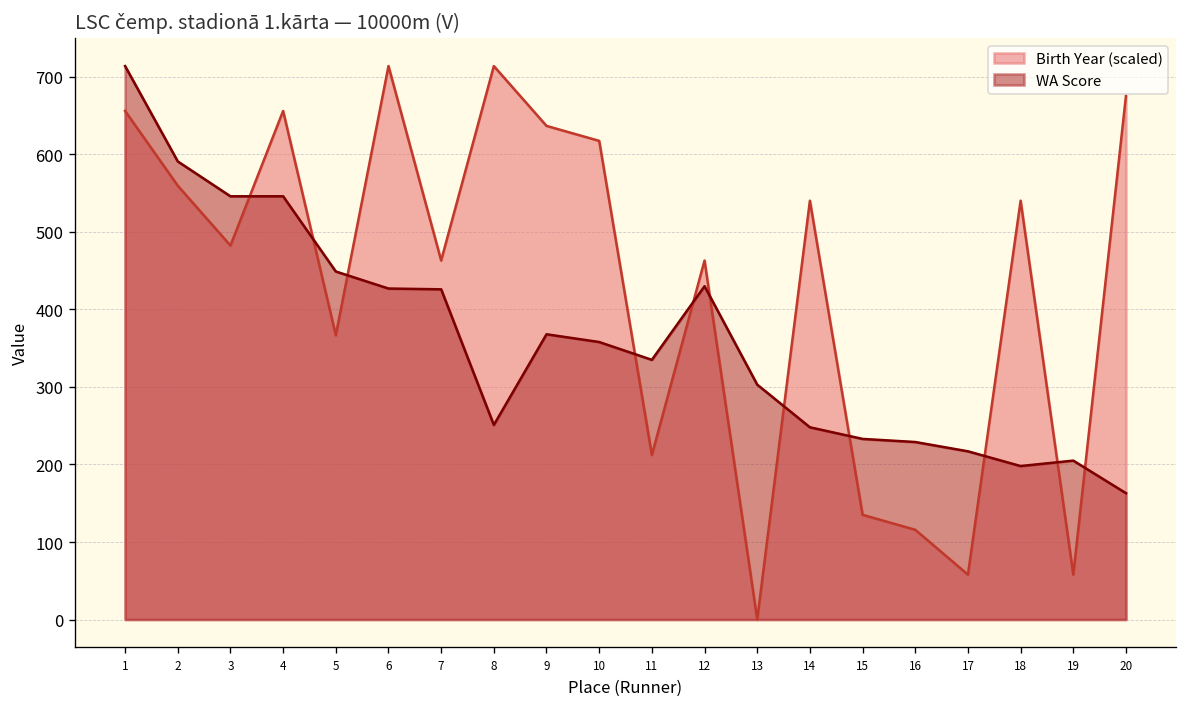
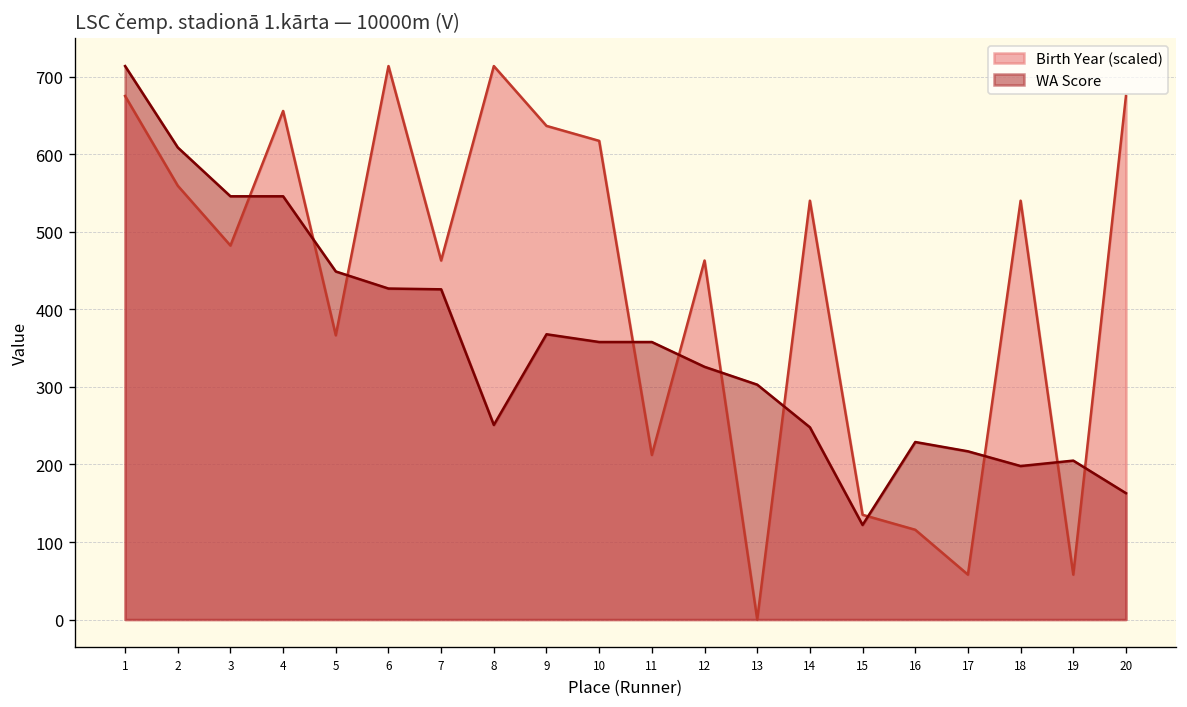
  {
    "Birth Year (scaled)": {
-     "1": 660,
+     "1": 680,
      "2": 560,
      "3": 480,
      "4": 660,
      "5": 370,
      "6": 710,
      "7": 460,
      "8": 710,
      "9": 640,
      "10": 620,
      "11": 210,
      "12": 460,
      "13": 0,
      "14": 540,
      "15": 140,
      "16": 120,
      "17": 60,
      "18": 540,
      "19": 60
    },
    "WA Score": {
      "1": 710,
-     "2": 590,
+     "2": 610,
      "3": 550,
      "4": 550,
      "5": 450,
      "6": 430,
      "7": 430,
      "8": 250,
      "9": 370,
      "10": 360,
-     "11": 340,
-     "12": 430,
+     "11": 360,
+     "12": 330,
      "13": 300,
      "14": 250,
-     "15": 230,
+     "15": 120,
      "16": 230,
      "17": 220,
      "18": 200,
      "19": 210,
      "20": 160
    }
  }
